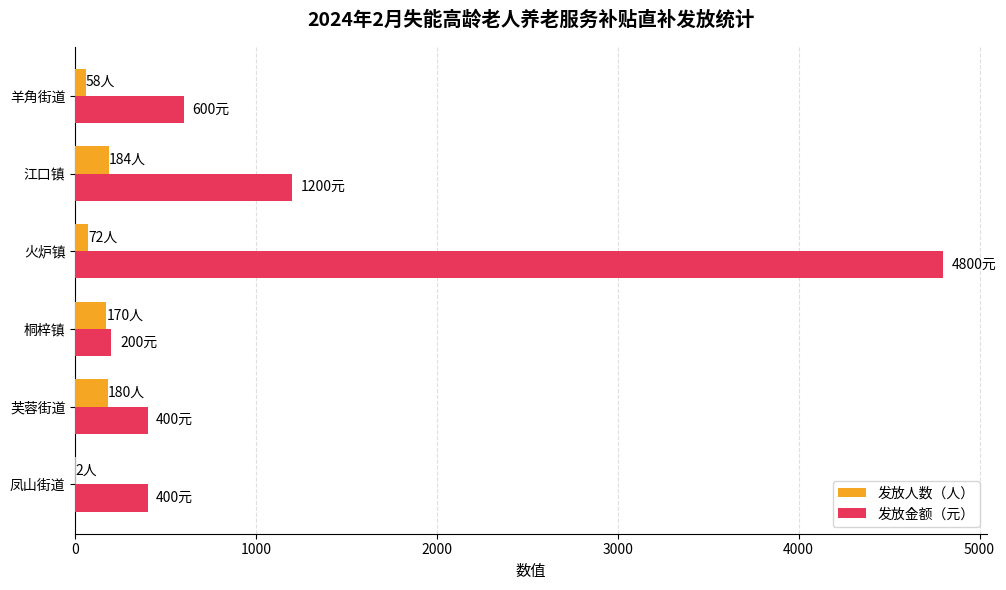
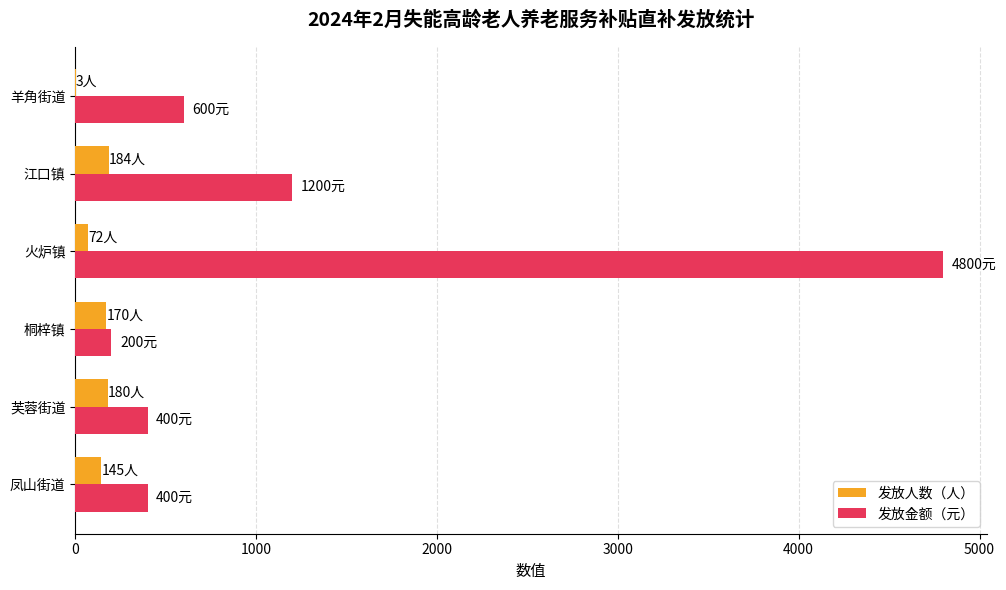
  {
    "发放人数（人）": {
-     "羊角街道": "58人",
+     "羊角街道": "3人",
      "江口镇": "184人",
      "火炉镇": "72人",
      "桐梓镇": "170人",
      "芙蓉街道": "180人",
-     "凤山街道": "2人"
+     "凤山街道": "145人"
    },
    "发放金额（元）": {
      "羊角街道": "600元",
      "江口镇": "1200元",
      "火炉镇": "4800元",
      "桐梓镇": "200元",
      "芙蓉街道": "400元",
      "凤山街道": "400元"
    }
  }
